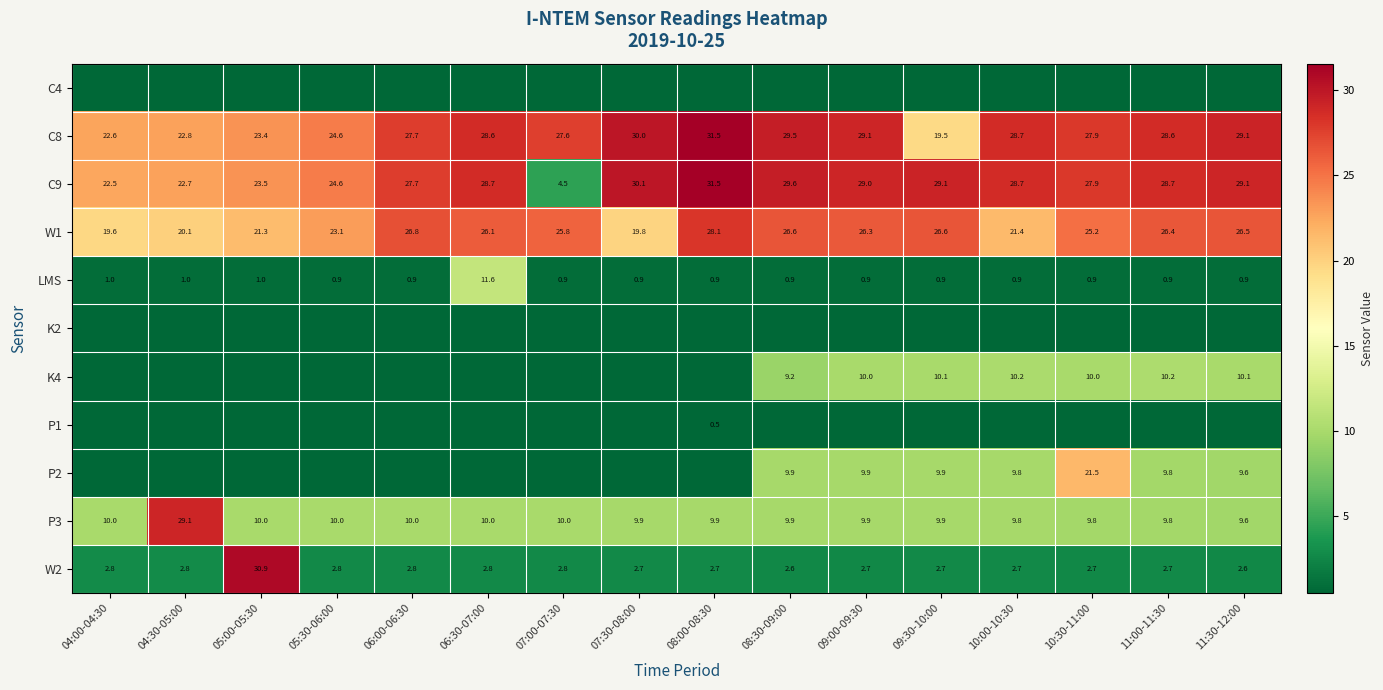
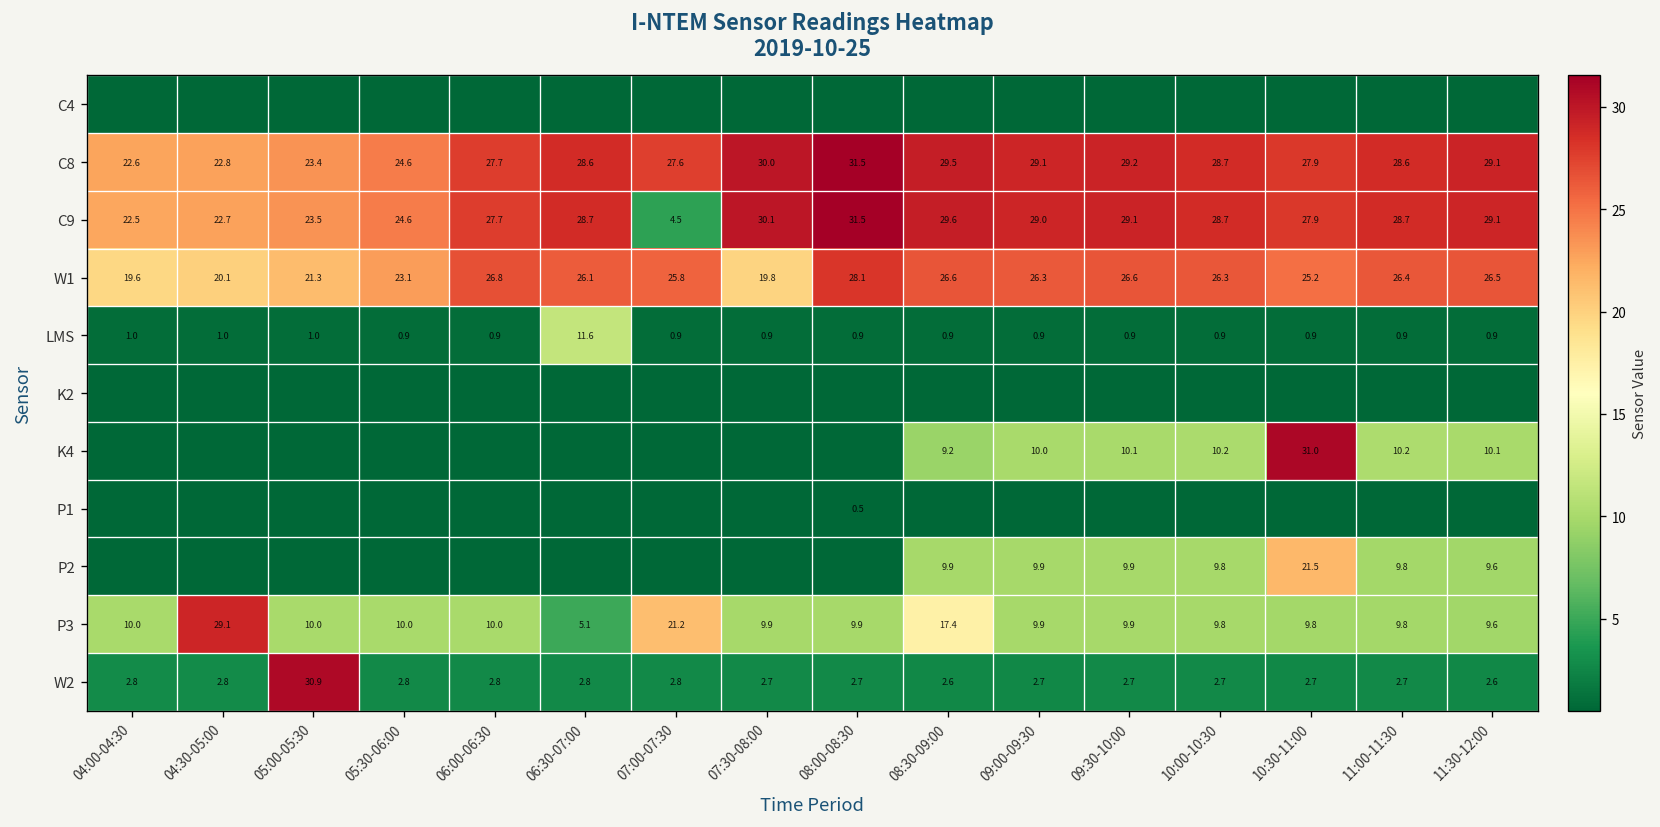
  {
    "C8": {
      "04:00-04:30": 22.6,
      "04:30-05:00": 22.8,
      "05:00-05:30": 23.4,
      "05:30-06:00": 24.6,
      "06:00-06:30": 27.7,
      "06:30-07:00": 28.6,
      "07:00-07:30": 27.6,
      "07:30-08:00": 30.0,
      "08:00-08:30": 31.5,
      "08:30-09:00": 29.5,
      "09:00-09:30": 29.1,
-     "09:30-10:00": 19.5,
+     "09:30-10:00": 29.2,
      "10:00-10:30": 28.7,
      "10:30-11:00": 27.9,
      "11:00-11:30": 28.6,
      "11:30-12:00": 29.1
    },
    "C9": {
      "04:00-04:30": 22.5,
      "04:30-05:00": 22.7,
      "05:00-05:30": 23.5,
      "05:30-06:00": 24.6,
      "06:00-06:30": 27.7,
      "06:30-07:00": 28.7,
      "07:00-07:30": 4.5,
      "07:30-08:00": 30.1,
      "08:00-08:30": 31.5,
      "08:30-09:00": 29.6,
      "09:00-09:30": 29.0,
      "09:30-10:00": 29.1,
      "10:00-10:30": 28.7,
      "10:30-11:00": 27.9,
      "11:00-11:30": 28.7,
      "11:30-12:00": 29.1
    },
    "W1": {
      "04:00-04:30": 19.6,
      "04:30-05:00": 20.1,
      "05:00-05:30": 21.3,
      "05:30-06:00": 23.1,
      "06:00-06:30": 26.8,
      "06:30-07:00": 26.1,
      "07:00-07:30": 25.8,
      "07:30-08:00": 19.8,
      "08:00-08:30": 28.1,
      "08:30-09:00": 26.6,
      "09:00-09:30": 26.3,
      "09:30-10:00": 26.6,
-     "10:00-10:30": 21.4,
+     "10:00-10:30": 26.3,
      "10:30-11:00": 25.2,
      "11:00-11:30": 26.4,
      "11:30-12:00": 26.5
    },
    "LMS": {
      "04:00-04:30": 1.0,
      "04:30-05:00": 1.0,
      "05:00-05:30": 1.0,
      "05:30-06:00": 0.9,
      "06:00-06:30": 0.9,
      "06:30-07:00": 11.6,
      "07:00-07:30": 0.9,
      "07:30-08:00": 0.9,
      "08:00-08:30": 0.9,
      "08:30-09:00": 0.9,
      "09:00-09:30": 0.9,
      "09:30-10:00": 0.9,
      "10:00-10:30": 0.9,
      "10:30-11:00": 0.9,
      "11:00-11:30": 0.9,
      "11:30-12:00": 0.9
    },
    "K4": {
      "08:30-09:00": 9.2,
      "09:00-09:30": 10.0,
      "09:30-10:00": 10.1,
      "10:00-10:30": 10.2,
-     "10:30-11:00": 10.0,
+     "10:30-11:00": 31.0,
      "11:00-11:30": 10.2,
      "11:30-12:00": 10.1
    },
    "P1": {
      "08:00-08:30": 0.5
    },
    "P2": {
      "08:30-09:00": 9.9,
      "09:00-09:30": 9.9,
      "09:30-10:00": 9.9,
      "10:00-10:30": 9.8,
      "10:30-11:00": 21.5,
      "11:00-11:30": 9.8,
      "11:30-12:00": 9.6
    },
    "P3": {
      "04:00-04:30": 10.0,
      "04:30-05:00": 29.1,
      "05:00-05:30": 10.0,
      "05:30-06:00": 10.0,
      "06:00-06:30": 10.0,
-     "06:30-07:00": 10.0,
-     "07:00-07:30": 10.0,
+     "06:30-07:00": 5.1,
+     "07:00-07:30": 21.2,
      "07:30-08:00": 9.9,
      "08:00-08:30": 9.9,
-     "08:30-09:00": 9.9,
+     "08:30-09:00": 17.4,
      "09:00-09:30": 9.9,
      "09:30-10:00": 9.9,
      "10:00-10:30": 9.8,
      "10:30-11:00": 9.8,
      "11:00-11:30": 9.8,
      "11:30-12:00": 9.6
    },
    "W2": {
      "04:00-04:30": 2.8,
      "04:30-05:00": 2.8,
      "05:00-05:30": 30.9,
      "05:30-06:00": 2.8,
      "06:00-06:30": 2.8,
      "06:30-07:00": 2.8,
      "07:00-07:30": 2.8,
      "07:30-08:00": 2.7,
      "08:00-08:30": 2.7,
      "08:30-09:00": 2.6,
      "09:00-09:30": 2.7,
      "09:30-10:00": 2.7,
      "10:00-10:30": 2.7,
      "10:30-11:00": 2.7,
      "11:00-11:30": 2.7,
      "11:30-12:00": 2.6
    }
  }
